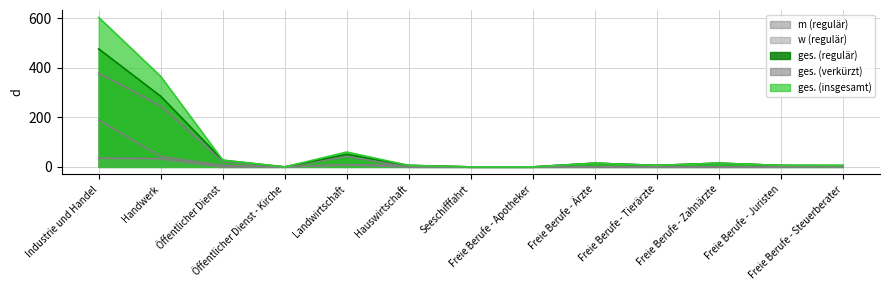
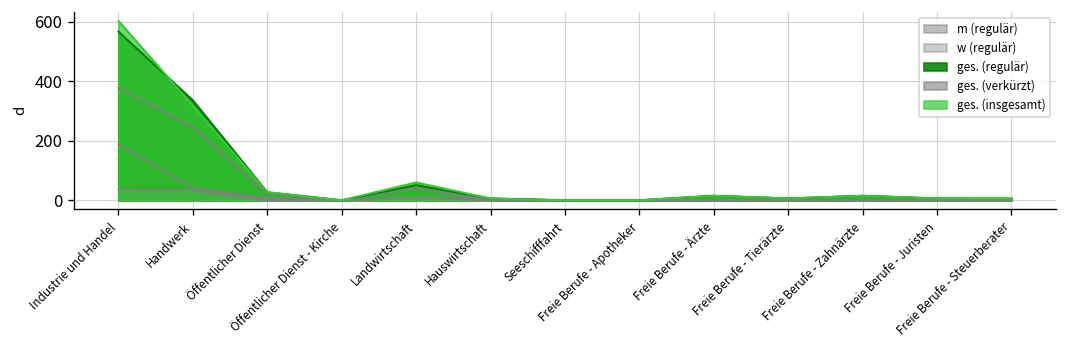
  {
    "ges. (regulär)": {
-     "Industrie und Handel": 480,
-     "Handwerk": 290
+     "Industrie und Handel": 570,
+     "Handwerk": 340
    },
    "ges. (insgesamt)": {
      "Industrie und Handel": 600,
-     "Handwerk": 370
+     "Handwerk": 320
    }
  }
